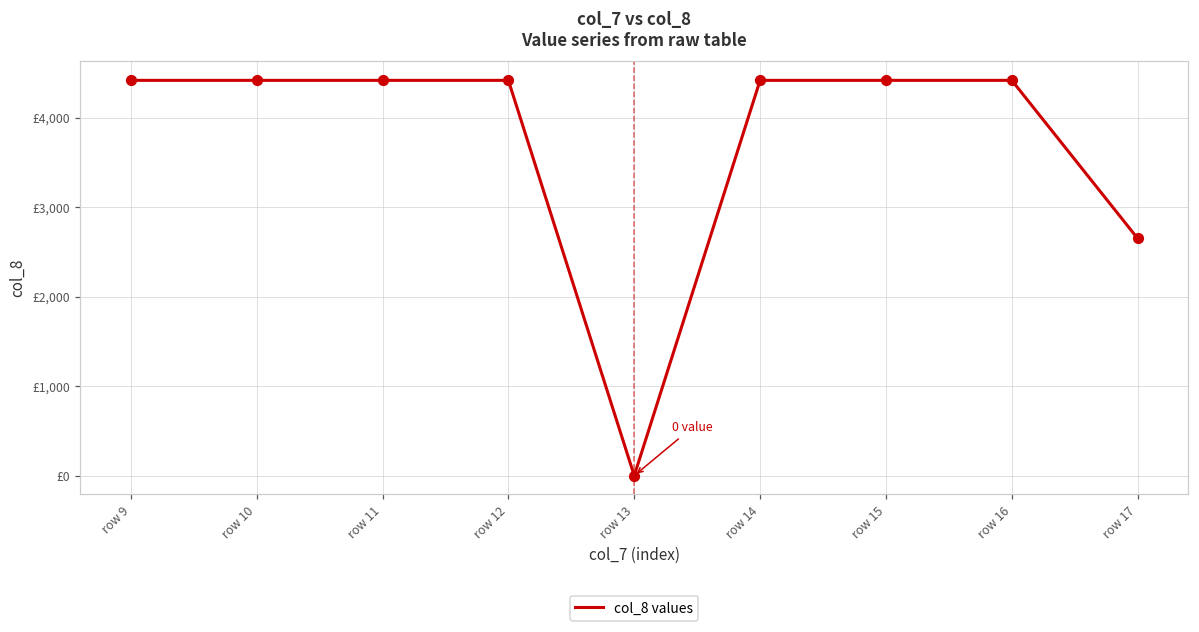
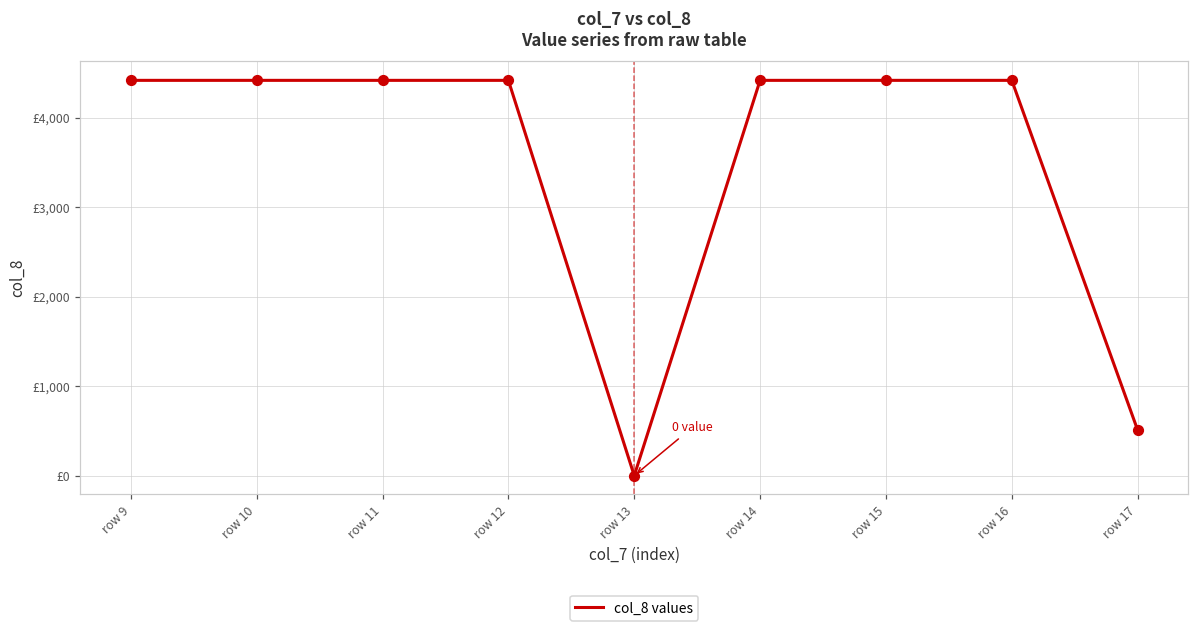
  {
    "row 9": "£4,400",
    "row 10": "£4,400",
    "row 11": "£4,400",
    "row 12": "£4,400",
    "row 14": "£4,400",
    "row 15": "£4,400",
    "row 16": "£4,400",
-   "row 17": "£2,600"
+   "row 17": "£500"
  }
